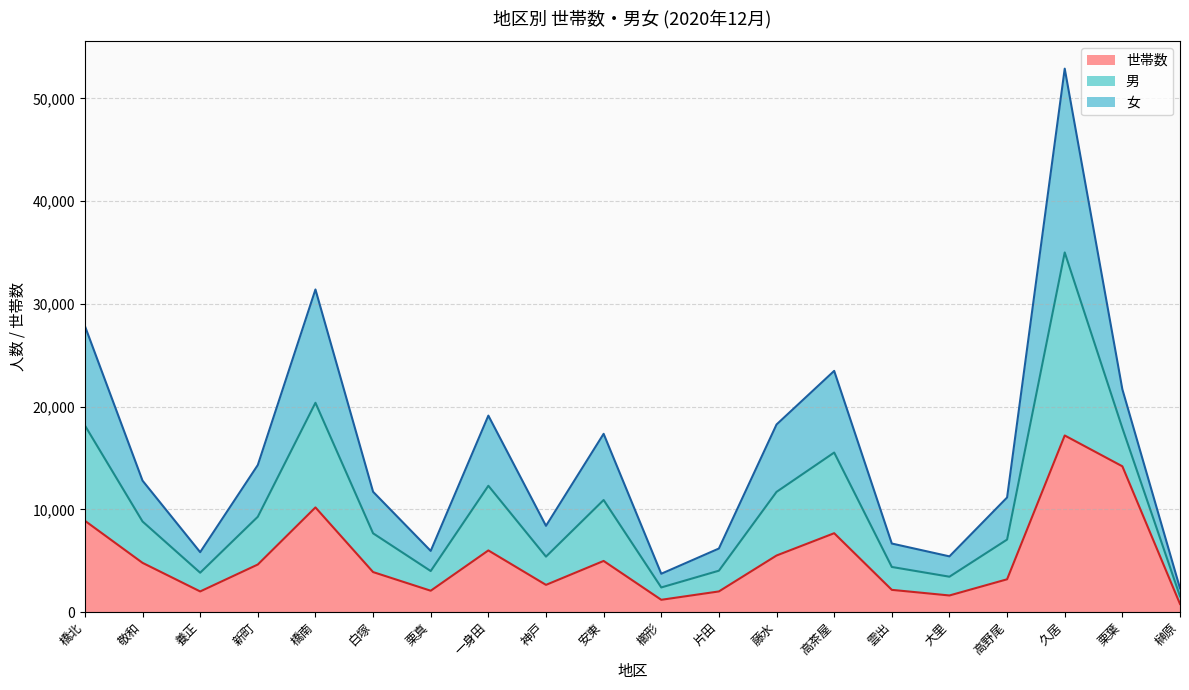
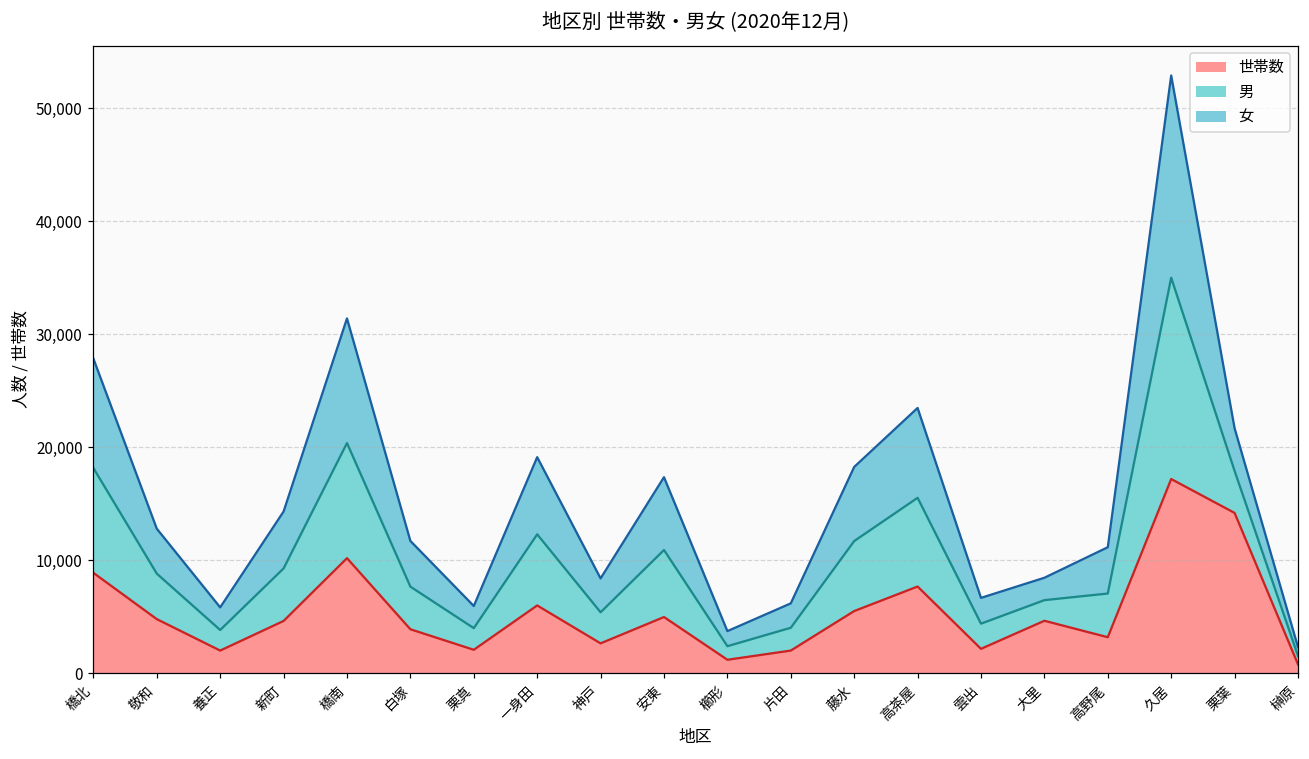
  {
    "世帯数": {
      "橋北": "8,900",
      "敬和": "4,800",
      "養正": "2,000",
      "新町": "4,600",
      "橋南": "10,200",
      "白塚": "3,900",
      "栗真": "2,100",
      "一身田": "6,000",
      "神戸": "2,600",
      "安東": "5,000",
      "櫛形": "1,200",
      "片田": "2,000",
      "藤水": "5,500",
      "高茶屋": "7,700",
      "雲出": "2,200",
-     "大里": "1,600",
+     "大里": "4,600",
      "高野尾": "3,200",
      "久居": "17,200",
      "栗葉": "14,200",
      "榊原": "800"
    }
  }
